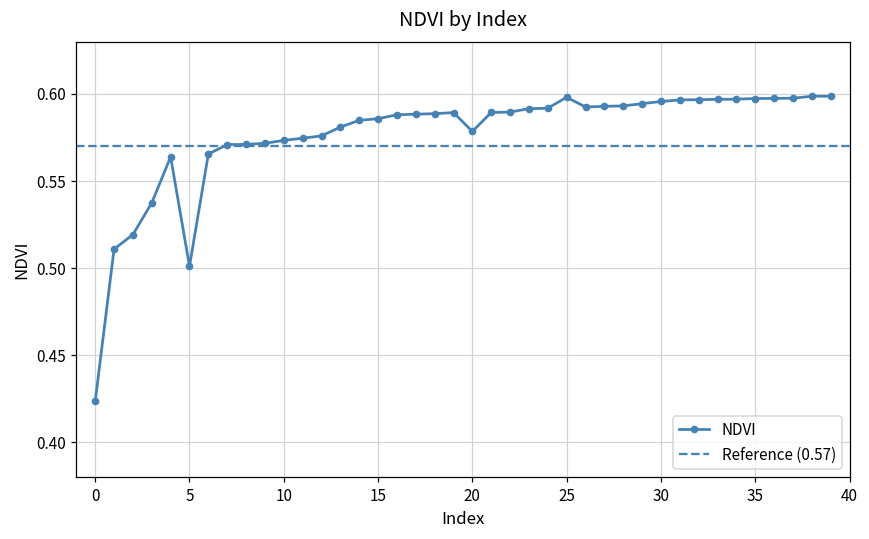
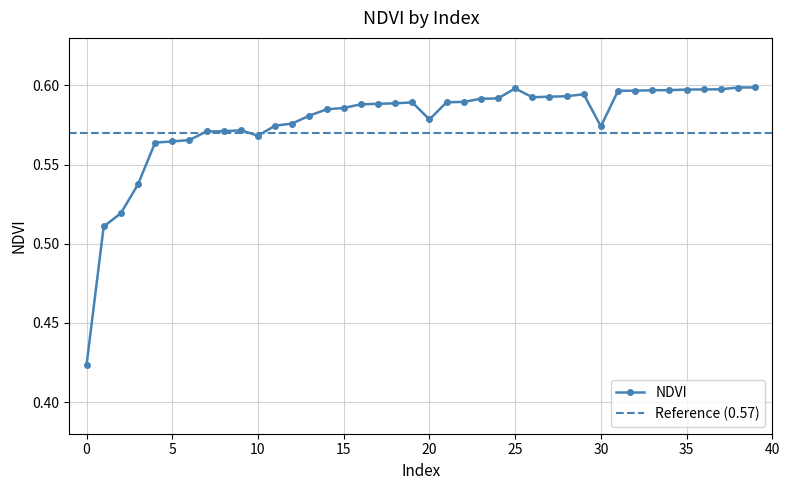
  {
    "0": 0.423,
-   "5": 0.501,
-   "10": 0.573,
+   "5": 0.565,
+   "10": 0.568,
    "15": 0.586,
    "20": 0.578,
    "25": 0.598,
-   "30": 0.596,
+   "30": 0.574,
    "35": 0.597
  }
